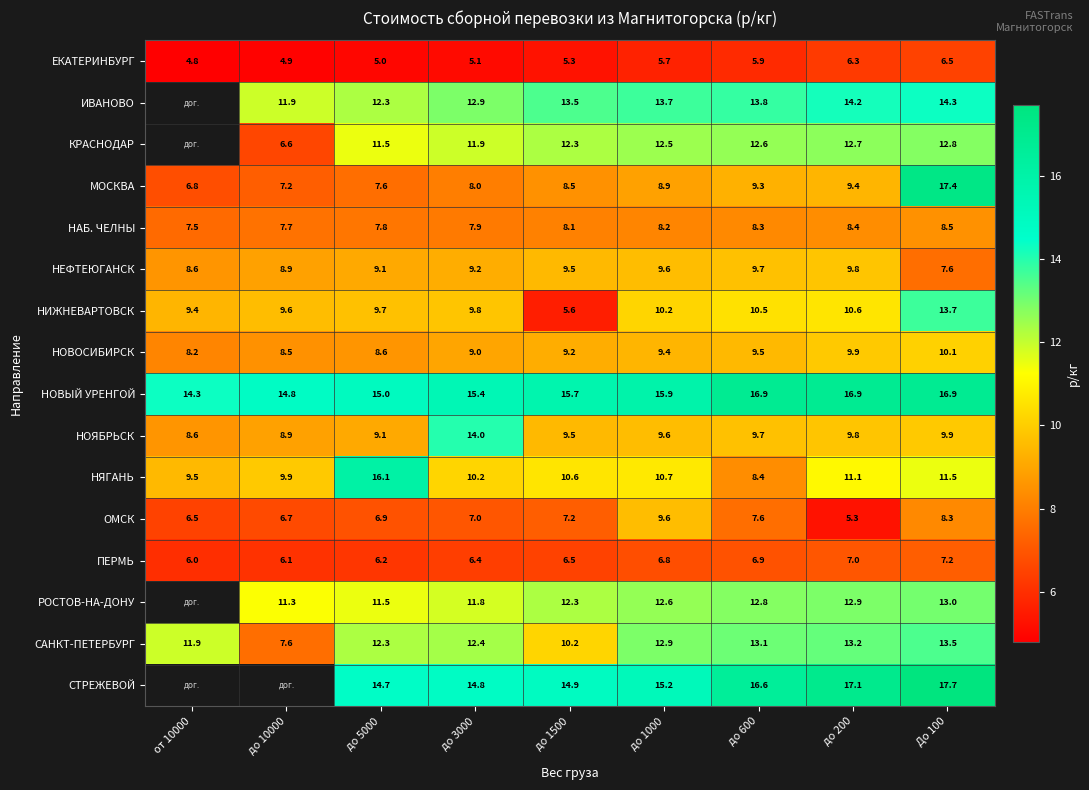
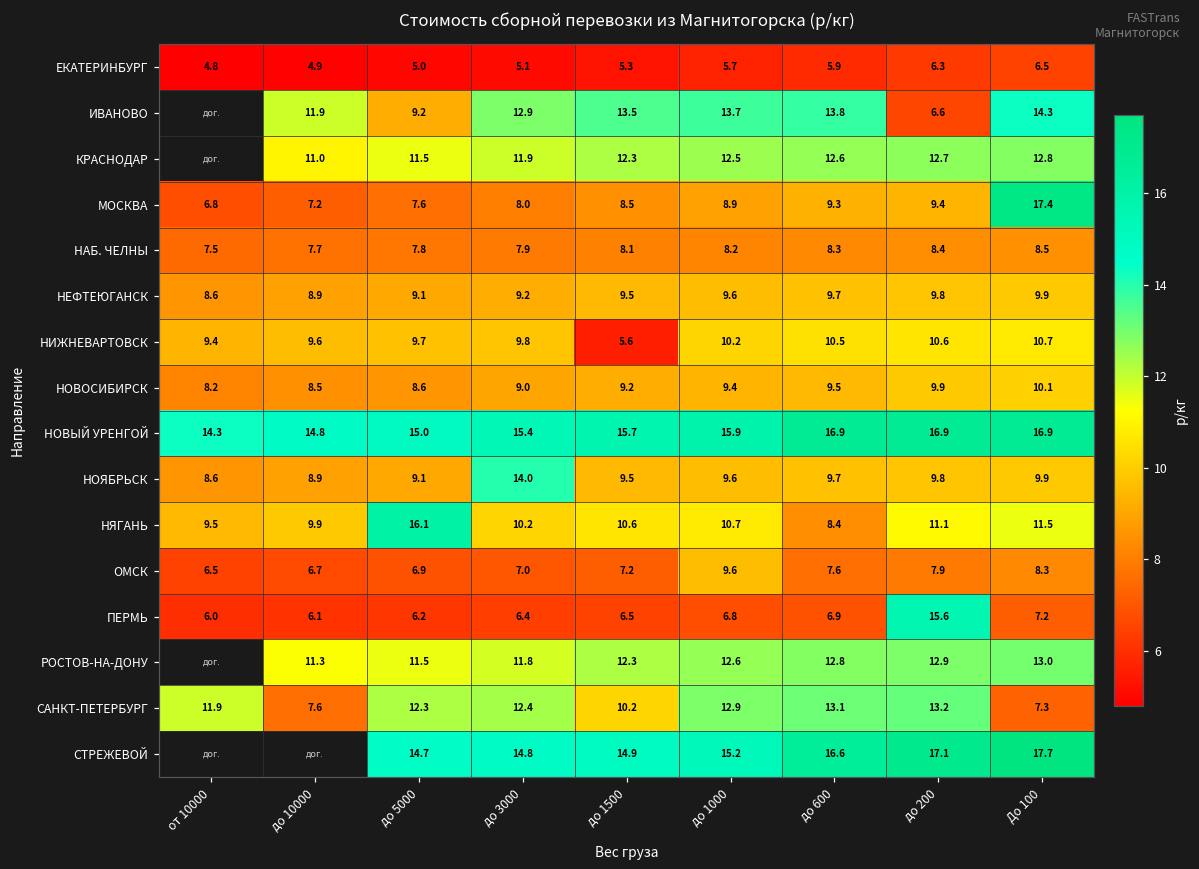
  {
    "ЕКАТЕРИНБУРГ": {
      "от 10000": 4.8,
      "до 10000": 4.9,
      "до 5000": 5.0,
      "до 3000": 5.1,
      "до 1500": 5.3,
      "до 1000": 5.7,
      "до 600": 5.9,
      "до 200": 6.3,
      "До 100": 6.5
    },
    "ИВАНОВО": {
      "до 10000": 11.9,
-     "до 5000": 12.3,
+     "до 5000": 9.2,
      "до 3000": 12.9,
      "до 1500": 13.5,
      "до 1000": 13.7,
      "до 600": 13.8,
-     "до 200": 14.2,
+     "до 200": 6.6,
      "До 100": 14.3
    },
    "КРАСНОДАР": {
-     "до 10000": 6.6,
+     "до 10000": 11.0,
      "до 5000": 11.5,
      "до 3000": 11.9,
      "до 1500": 12.3,
      "до 1000": 12.5,
      "до 600": 12.6,
      "до 200": 12.7,
      "До 100": 12.8
    },
    "МОСКВА": {
      "от 10000": 6.8,
      "до 10000": 7.2,
      "до 5000": 7.6,
      "до 3000": 8.0,
      "до 1500": 8.5,
      "до 1000": 8.9,
      "до 600": 9.3,
      "до 200": 9.4,
      "До 100": 17.4
    },
    "НАБ. ЧЕЛНЫ": {
      "от 10000": 7.5,
      "до 10000": 7.7,
      "до 5000": 7.8,
      "до 3000": 7.9,
      "до 1500": 8.1,
      "до 1000": 8.2,
      "до 600": 8.3,
      "до 200": 8.4,
      "До 100": 8.5
    },
    "НЕФТЕЮГАНСК": {
      "от 10000": 8.6,
      "до 10000": 8.9,
      "до 5000": 9.1,
      "до 3000": 9.2,
      "до 1500": 9.5,
      "до 1000": 9.6,
      "до 600": 9.7,
      "до 200": 9.8,
-     "До 100": 7.6
+     "До 100": 9.9
    },
    "НИЖНЕВАРТОВСК": {
      "от 10000": 9.4,
      "до 10000": 9.6,
      "до 5000": 9.7,
      "до 3000": 9.8,
      "до 1500": 5.6,
      "до 1000": 10.2,
      "до 600": 10.5,
      "до 200": 10.6,
-     "До 100": 13.7
+     "До 100": 10.7
    },
    "НОВОСИБИРСК": {
      "от 10000": 8.2,
      "до 10000": 8.5,
      "до 5000": 8.6,
      "до 3000": 9.0,
      "до 1500": 9.2,
      "до 1000": 9.4,
      "до 600": 9.5,
      "до 200": 9.9,
      "До 100": 10.1
    },
    "НОВЫЙ УРЕНГОЙ": {
      "от 10000": 14.3,
      "до 10000": 14.8,
      "до 5000": 15.0,
      "до 3000": 15.4,
      "до 1500": 15.7,
      "до 1000": 15.9,
      "до 600": 16.9,
      "до 200": 16.9,
      "До 100": 16.9
    },
    "НОЯБРЬСК": {
      "от 10000": 8.6,
      "до 10000": 8.9,
      "до 5000": 9.1,
      "до 3000": 14.0,
      "до 1500": 9.5,
      "до 1000": 9.6,
      "до 600": 9.7,
      "до 200": 9.8,
      "До 100": 9.9
    },
    "НЯГАНЬ": {
      "от 10000": 9.5,
      "до 10000": 9.9,
      "до 5000": 16.1,
      "до 3000": 10.2,
      "до 1500": 10.6,
      "до 1000": 10.7,
      "до 600": 8.4,
      "до 200": 11.1,
      "До 100": 11.5
    },
    "ОМСК": {
      "от 10000": 6.5,
      "до 10000": 6.7,
      "до 5000": 6.9,
      "до 3000": 7.0,
      "до 1500": 7.2,
      "до 1000": 9.6,
      "до 600": 7.6,
-     "до 200": 5.3,
+     "до 200": 7.9,
      "До 100": 8.3
    },
    "ПЕРМЬ": {
      "от 10000": 6.0,
      "до 10000": 6.1,
      "до 5000": 6.2,
      "до 3000": 6.4,
      "до 1500": 6.5,
      "до 1000": 6.8,
      "до 600": 6.9,
-     "до 200": 7.0,
+     "до 200": 15.6,
      "До 100": 7.2
    },
    "РОСТОВ-НА-ДОНУ": {
      "до 10000": 11.3,
      "до 5000": 11.5,
      "до 3000": 11.8,
      "до 1500": 12.3,
      "до 1000": 12.6,
      "до 600": 12.8,
      "до 200": 12.9,
      "До 100": 13.0
    },
    "САНКТ-ПЕТЕРБУРГ": {
      "от 10000": 11.9,
      "до 10000": 7.6,
      "до 5000": 12.3,
      "до 3000": 12.4,
      "до 1500": 10.2,
      "до 1000": 12.9,
      "до 600": 13.1,
      "до 200": 13.2,
-     "До 100": 13.5
+     "До 100": 7.3
    },
    "СТРЕЖЕВОЙ": {
      "до 5000": 14.7,
      "до 3000": 14.8,
      "до 1500": 14.9,
      "до 1000": 15.2,
      "до 600": 16.6,
      "до 200": 17.1,
      "До 100": 17.7
    }
  }
